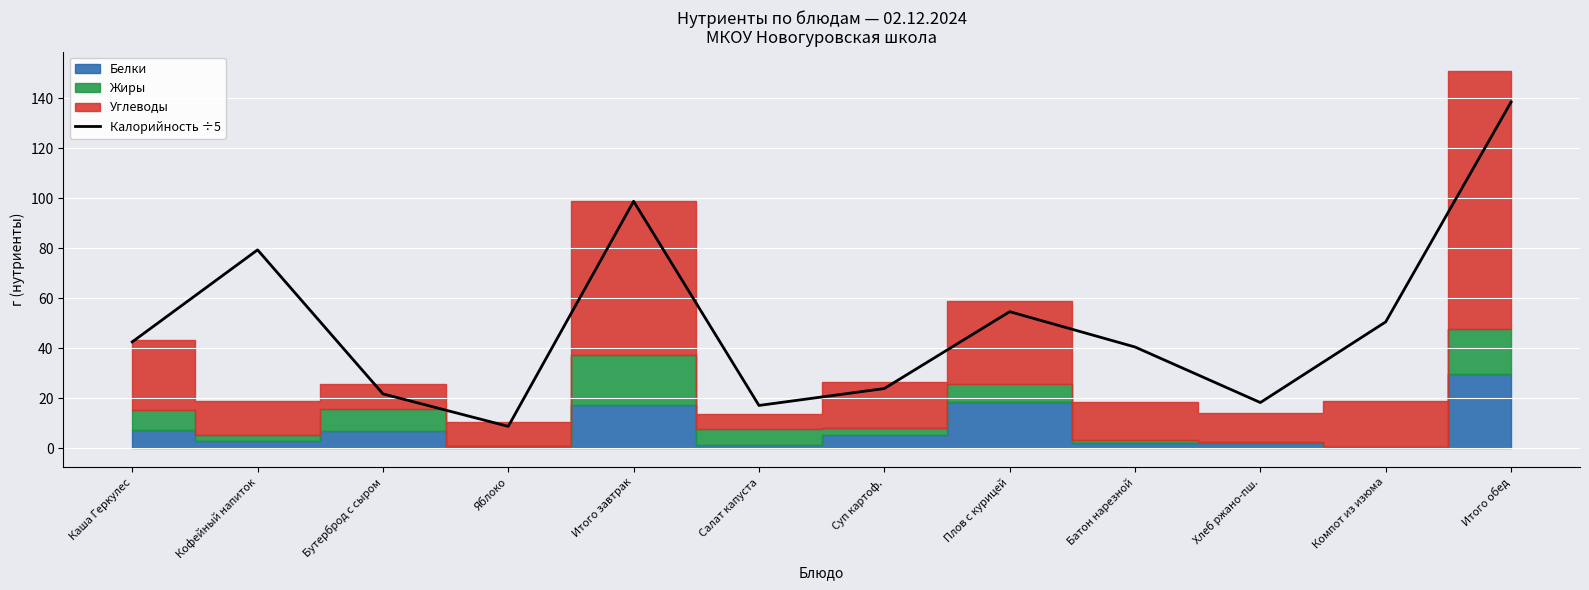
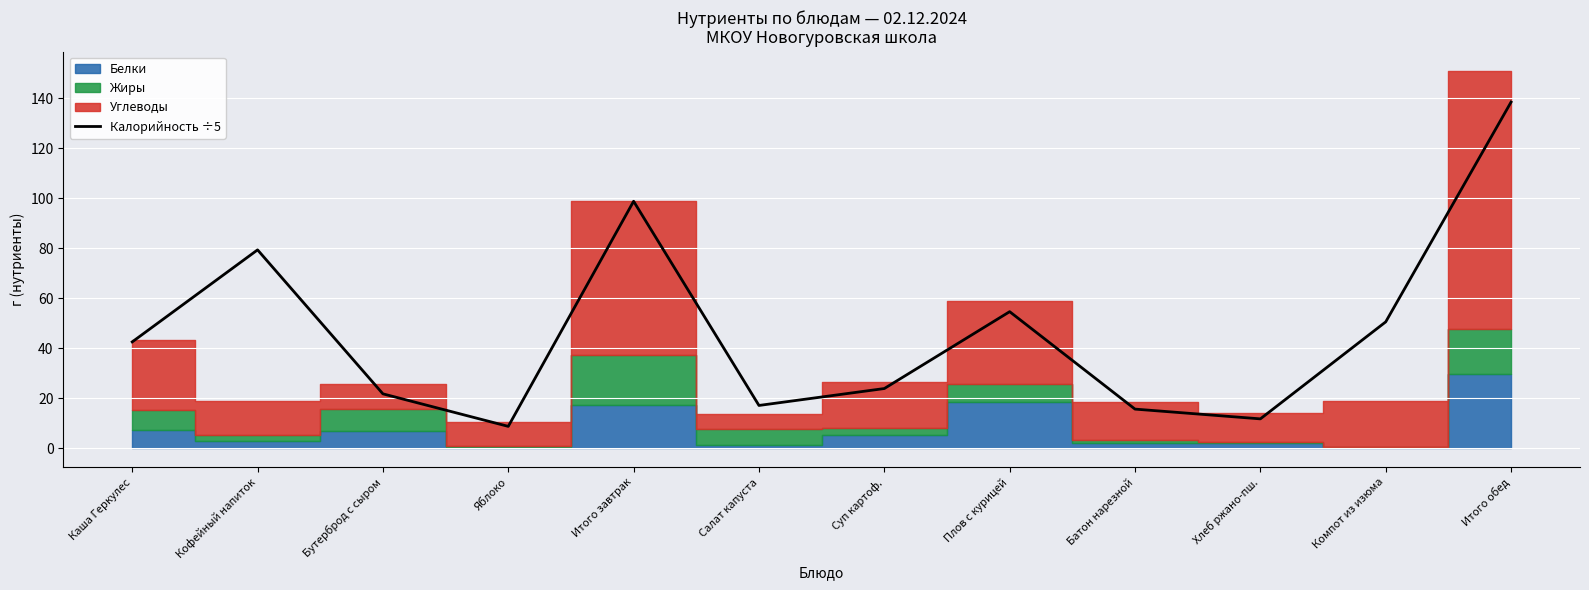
  {
    "Калорийность ÷5": {
      "Кофейный напиток": 79,
      "Бутерброд с сыром": 22,
      "Яблоко": 9,
      "Итого завтрак": 99,
      "Салат капуста": 17,
      "Суп картоф.": 24,
      "Плов с курицей": 55,
-     "Батон нарезной": 41,
-     "Хлеб ржано-пш.": 18,
+     "Батон нарезной": 16,
+     "Хлеб ржано-пш.": 12,
      "Компот из изюма": 51,
      "Итого обед": 138
    }
  }
